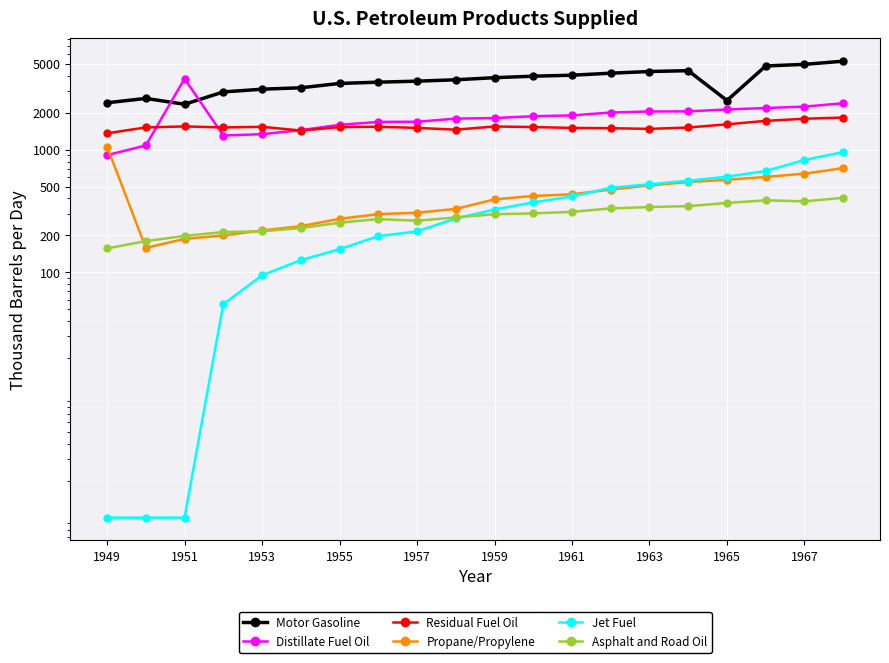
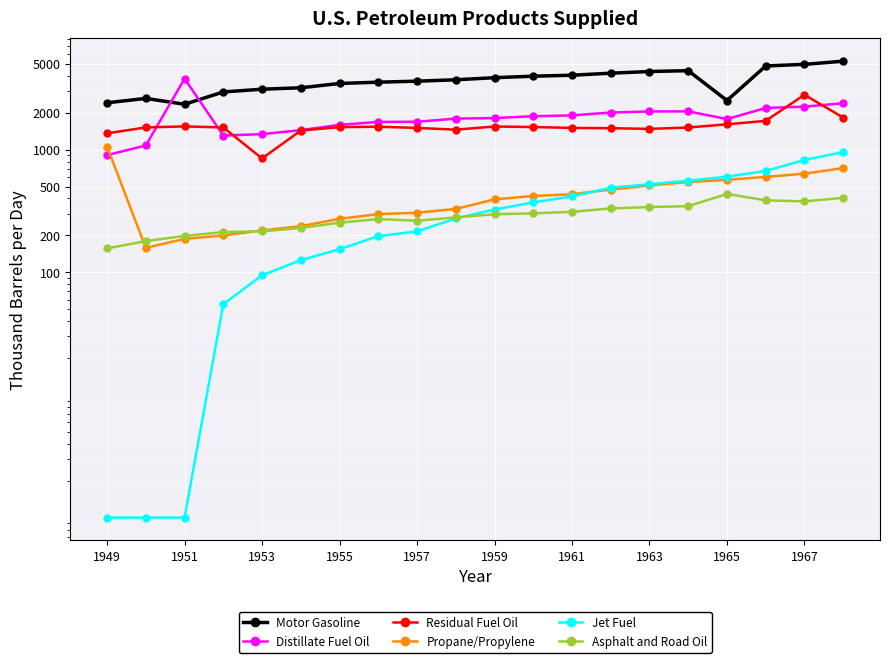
  {
    "Motor Gasoline": {
      "1949": 2400,
      "1951": 2300,
      "1953": 3100,
      "1955": 3500,
      "1957": 3600,
      "1959": 3900,
      "1961": 4000,
      "1963": 4300,
      "1965": 2500,
      "1967": 5000
    },
    "Distillate Fuel Oil": {
      "1949": 900,
      "1951": 3800,
      "1953": 1300,
      "1957": 1700,
      "1959": 1800,
      "1961": 1900,
      "1963": 2000,
-     "1965": 2100,
+     "1965": 1800,
      "1967": 2200
    },
    "Residual Fuel Oil": {
      "1949": 1400,
      "1951": 1500,
-     "1953": 1500,
+     "1953": 800,
      "1957": 1500,
      "1959": 1500,
      "1961": 1500,
      "1963": 1500,
      "1965": 1600,
-     "1967": 1800
+     "1967": 2800
    },
    "Propane/Propylene": {
      "1949": 1100,
      "1951": 190,
      "1955": 270,
      "1957": 310,
      "1959": 390,
      "1965": 600,
      "1967": 600
    },
    "Jet Fuel": {
      "1949": 1,
      "1951": 1,
      "1953": 90,
      "1955": 150,
      "1957": 220,
      "1959": 330,
      "1965": 600,
      "1967": 800
    },
    "Asphalt and Road Oil": {
      "1949": 160,
      "1951": 200,
      "1955": 250,
      "1957": 260,
      "1959": 300,
      "1961": 310,
      "1963": 340,
-     "1965": 370,
+     "1965": 440,
      "1967": 380
    }
  }
